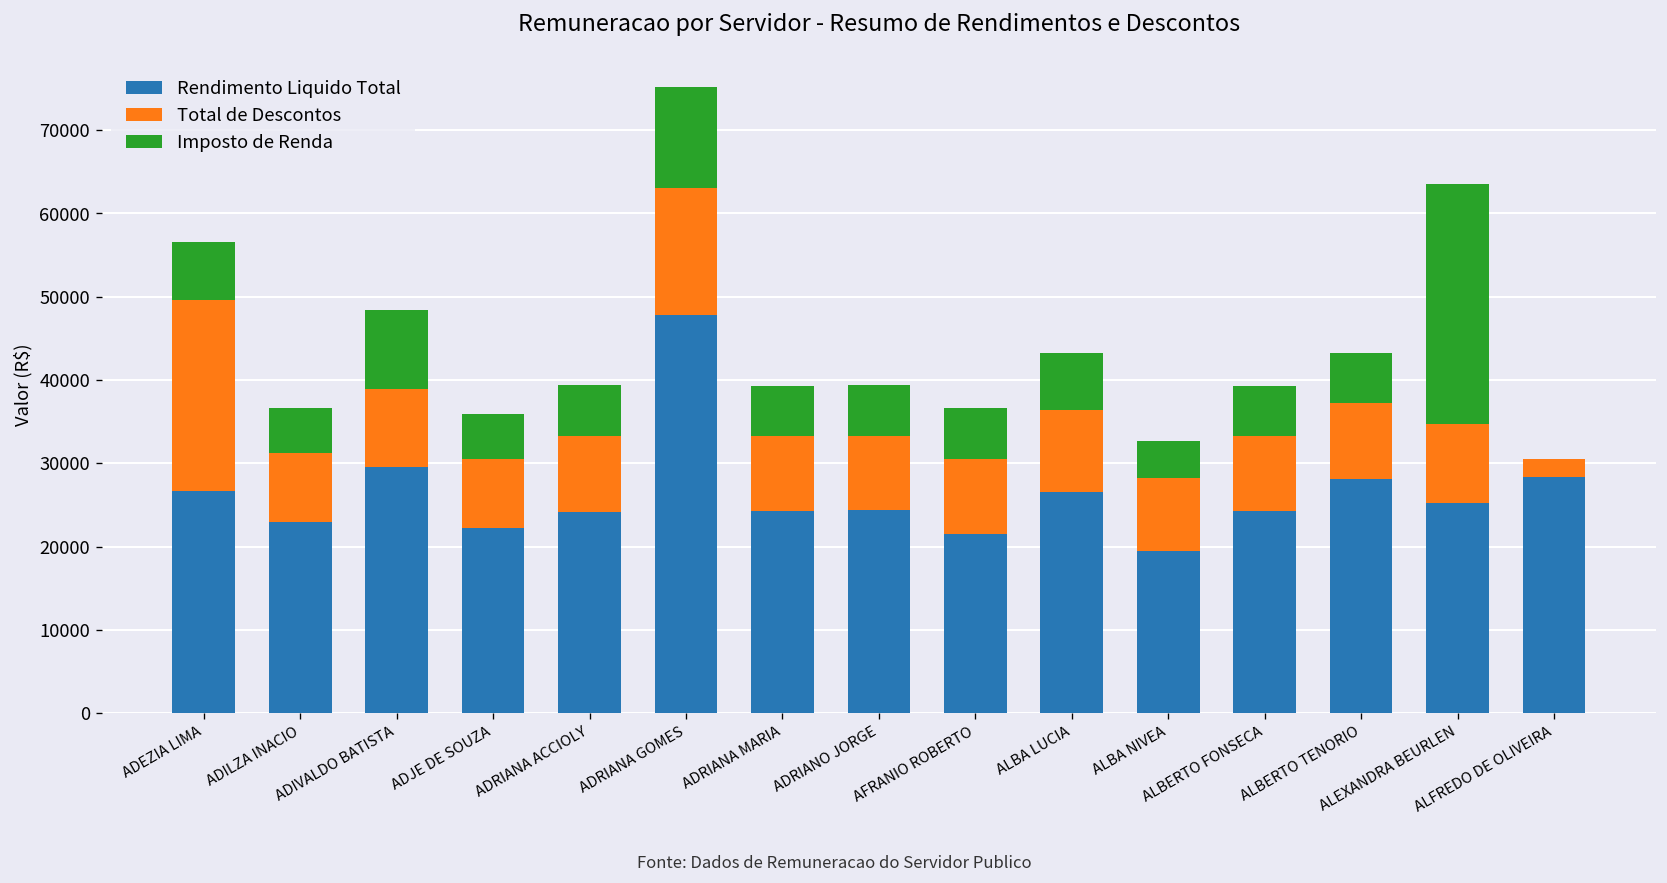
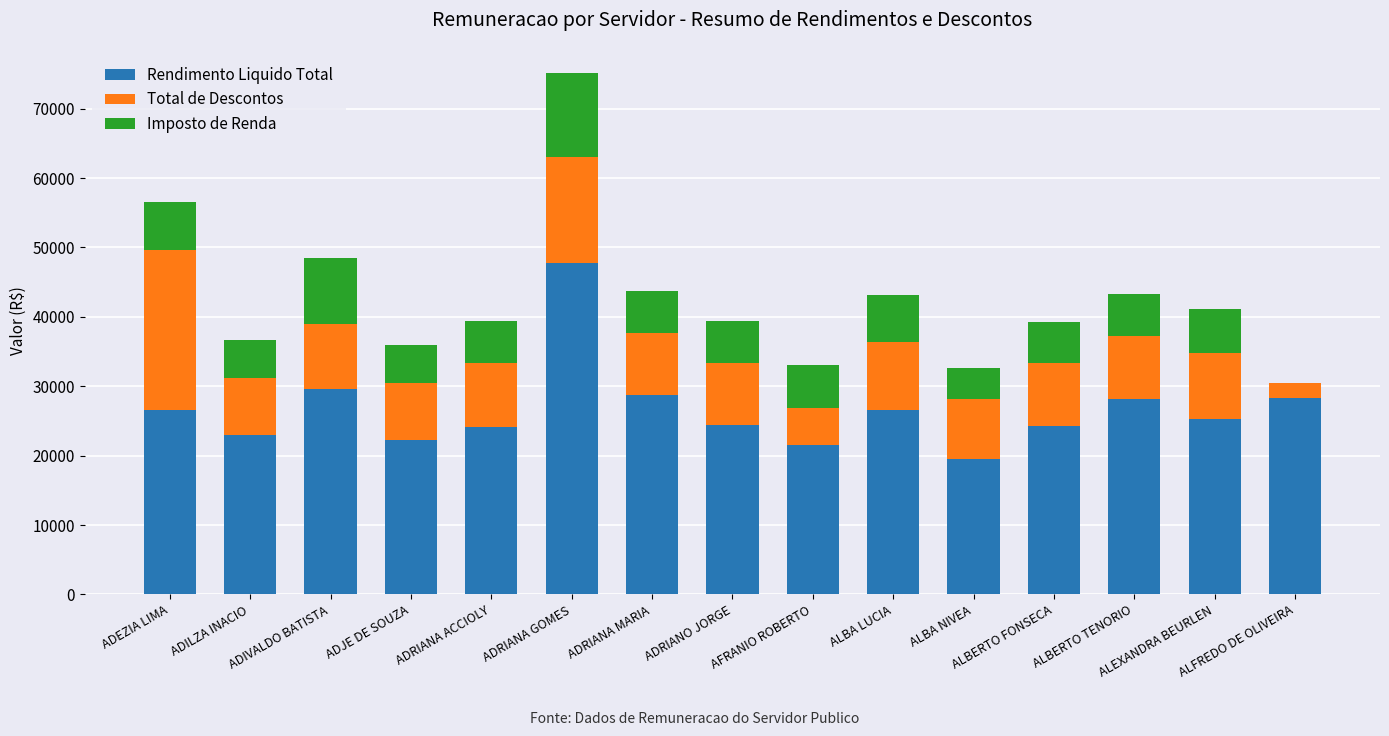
  {
    "Rendimento Liquido Total": {
      "ADEZIA LIMA": 27000,
      "ADILZA INACIO": 23000,
      "ADIVALDO BATISTA": 30000,
      "ADJE DE SOUZA": 22000,
      "ADRIANA ACCIOLY": 24000,
      "ADRIANA GOMES": 48000,
-     "ADRIANA MARIA": 24000,
+     "ADRIANA MARIA": 29000,
      "ADRIANO JORGE": 24000,
      "AFRANIO ROBERTO": 22000,
      "ALBA LUCIA": 27000,
      "ALBA NIVEA": 20000,
      "ALBERTO FONSECA": 24000,
      "ALBERTO TENORIO": 28000,
      "ALEXANDRA BEURLEN": 25000,
      "ALFREDO DE OLIVEIRA": 28000
    },
    "Total de Descontos": {
      "ADEZIA LIMA": 23000,
      "ADILZA INACIO": 8000,
      "ADIVALDO BATISTA": 9000,
      "ADJE DE SOUZA": 8000,
      "ADRIANA ACCIOLY": 9000,
      "ADRIANA GOMES": 15000,
      "ADRIANA MARIA": 9000,
      "ADRIANO JORGE": 9000,
-     "AFRANIO ROBERTO": 9000,
+     "AFRANIO ROBERTO": 5000,
      "ALBA LUCIA": 10000,
      "ALBA NIVEA": 9000,
      "ALBERTO FONSECA": 9000,
      "ALBERTO TENORIO": 9000,
      "ALEXANDRA BEURLEN": 9000,
      "ALFREDO DE OLIVEIRA": 2000
    },
    "Imposto de Renda": {
      "ADEZIA LIMA": 7000,
      "ADILZA INACIO": 5000,
      "ADIVALDO BATISTA": 9000,
      "ADJE DE SOUZA": 5000,
      "ADRIANA ACCIOLY": 6000,
      "ADRIANA GOMES": 12000,
      "ADRIANA MARIA": 6000,
      "ADRIANO JORGE": 6000,
      "AFRANIO ROBERTO": 6000,
      "ALBA LUCIA": 7000,
      "ALBA NIVEA": 4000,
      "ALBERTO FONSECA": 6000,
      "ALBERTO TENORIO": 6000,
-     "ALEXANDRA BEURLEN": 29000,
+     "ALEXANDRA BEURLEN": 6000,
      "ALFREDO DE OLIVEIRA": 0
    }
  }
